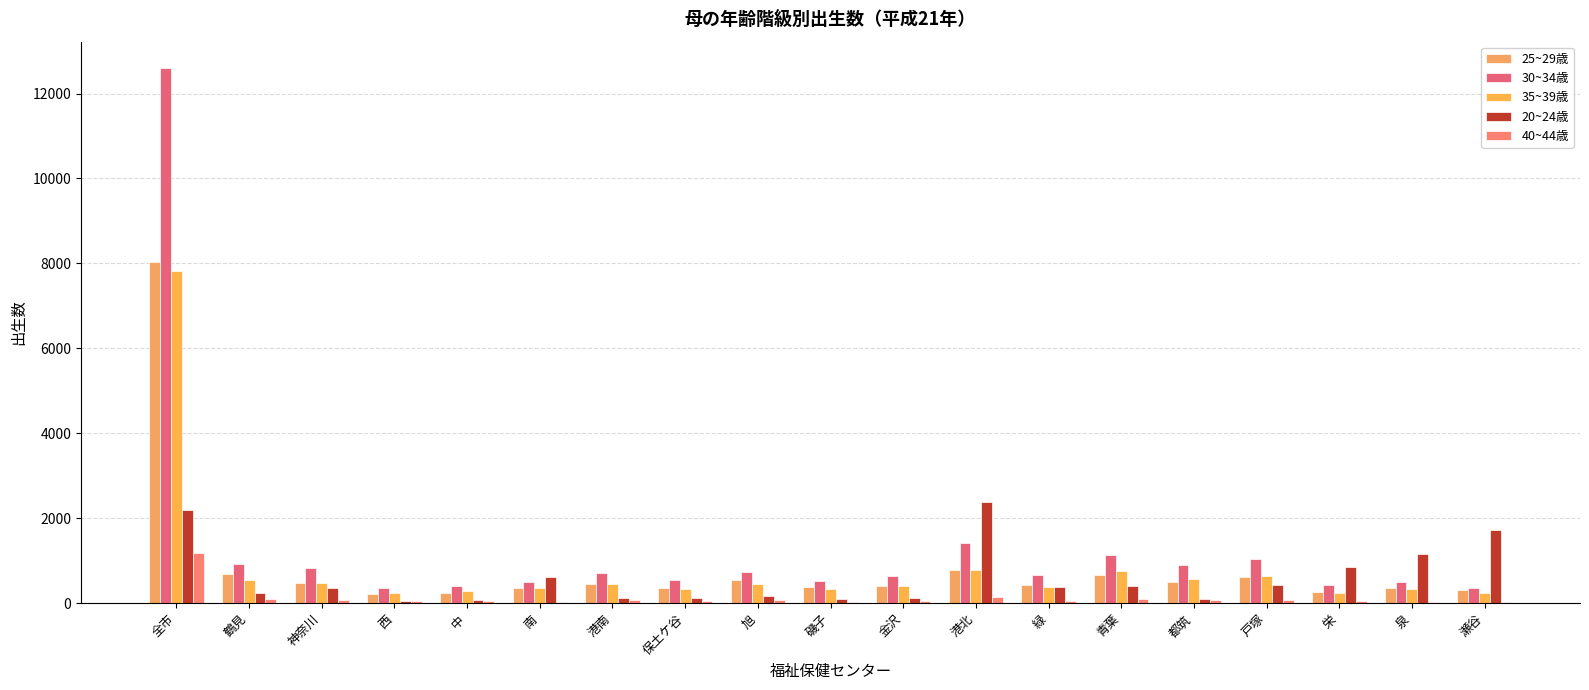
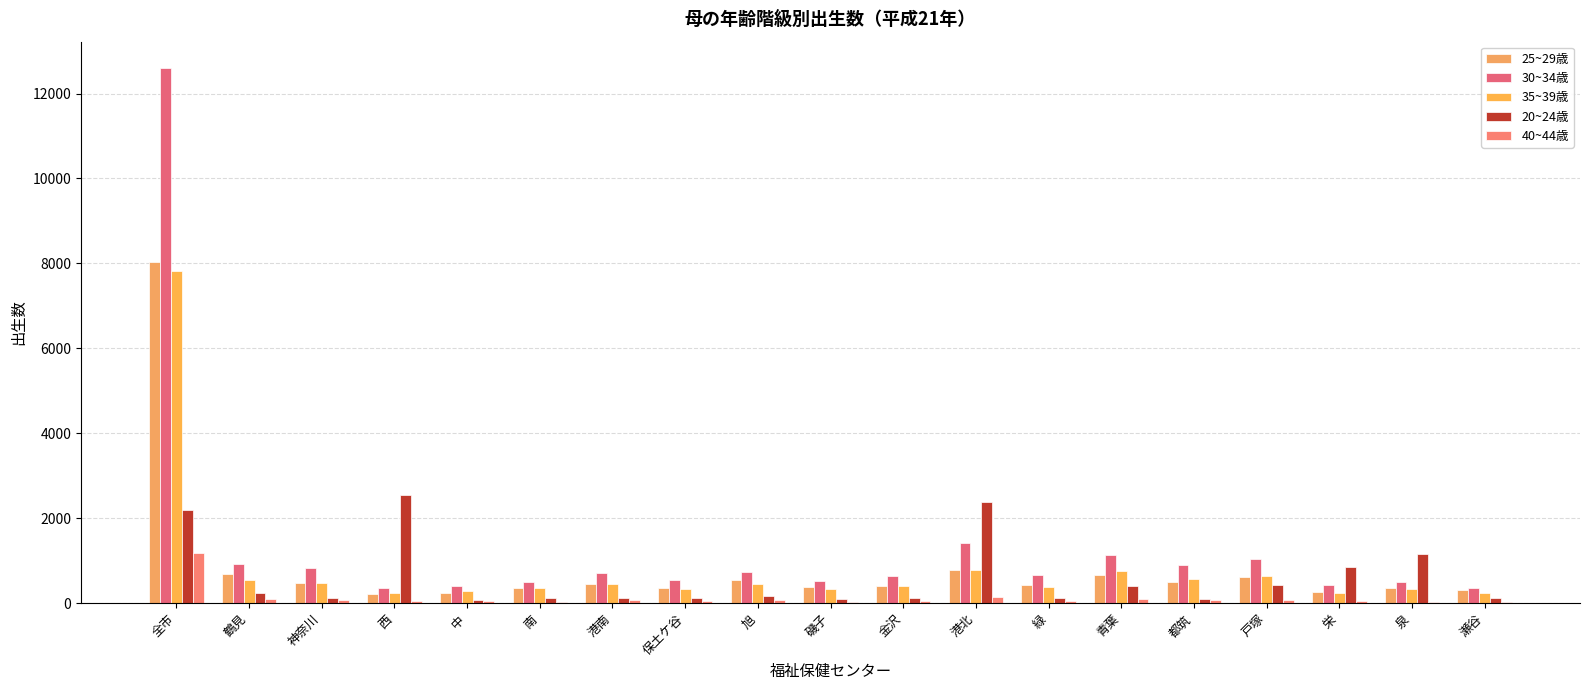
  {
    "20~24歳": {
      "全市": 2200,
      "鶴見": 200,
-     "神奈川": 400,
-     "西": 0,
+     "神奈川": 100,
+     "西": 2500,
      "中": 100,
-     "南": 600,
+     "南": 100,
      "港南": 100,
      "保土ケ谷": 100,
      "旭": 200,
      "磯子": 100,
      "金沢": 100,
      "港北": 2400,
-     "緑": 400,
+     "緑": 100,
      "青葉": 400,
      "都筑": 100,
      "戸塚": 400,
      "栄": 900,
      "泉": 1200,
-     "瀬谷": 1700
+     "瀬谷": 100
    }
  }
